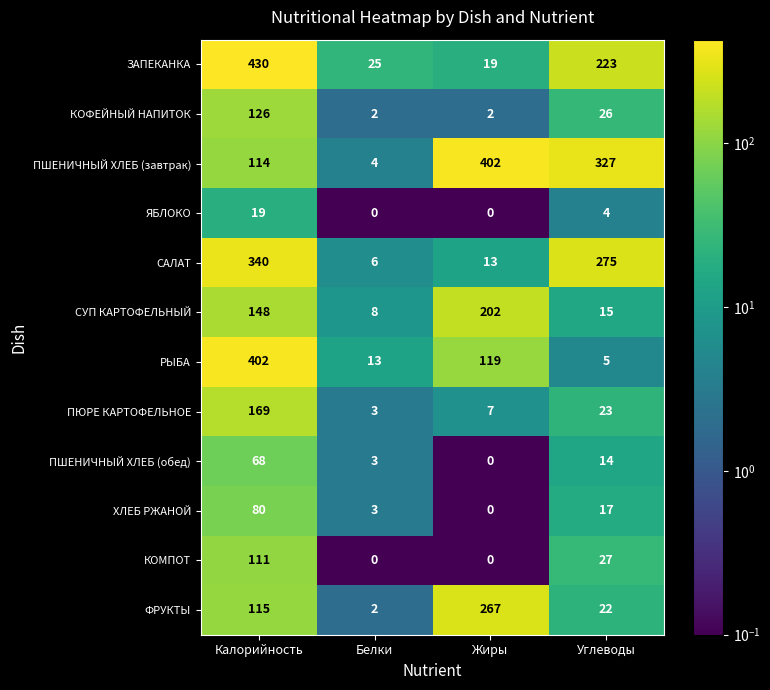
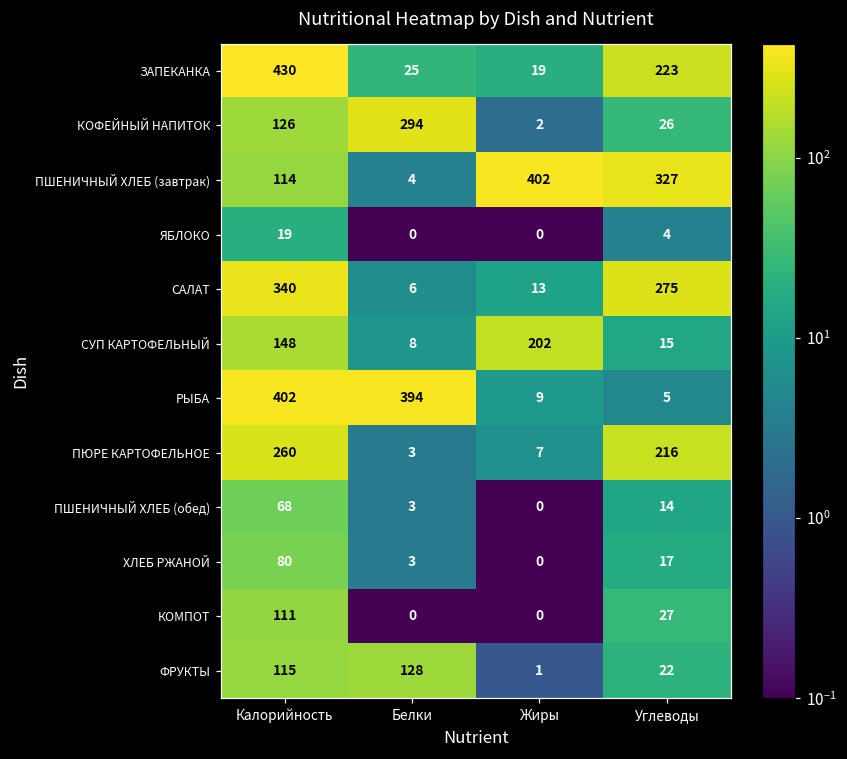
  {
    "ЗАПЕКАНКА": {
      "Калорийность": 430,
      "Белки": 25,
      "Жиры": 19,
      "Углеводы": 223
    },
    "КОФЕЙНЫЙ НАПИТОК": {
      "Калорийность": 126,
-     "Белки": 2,
+     "Белки": 294,
      "Жиры": 2,
      "Углеводы": 26
    },
    "ПШЕНИЧНЫЙ ХЛЕБ (завтрак)": {
      "Калорийность": 114,
      "Белки": 4,
      "Жиры": 402,
      "Углеводы": 327
    },
    "ЯБЛОКО": {
      "Калорийность": 19,
      "Белки": 0,
      "Жиры": 0,
      "Углеводы": 4
    },
    "САЛАТ": {
      "Калорийность": 340,
      "Белки": 6,
      "Жиры": 13,
      "Углеводы": 275
    },
    "СУП КАРТОФЕЛЬНЫЙ": {
      "Калорийность": 148,
      "Белки": 8,
      "Жиры": 202,
      "Углеводы": 15
    },
    "РЫБА": {
      "Калорийность": 402,
-     "Белки": 13,
-     "Жиры": 119,
+     "Белки": 394,
+     "Жиры": 9,
      "Углеводы": 5
    },
    "ПЮРЕ КАРТОФЕЛЬНОЕ": {
-     "Калорийность": 169,
+     "Калорийность": 260,
      "Белки": 3,
      "Жиры": 7,
-     "Углеводы": 23
+     "Углеводы": 216
    },
    "ПШЕНИЧНЫЙ ХЛЕБ (обед)": {
      "Калорийность": 68,
      "Белки": 3,
      "Жиры": 0,
      "Углеводы": 14
    },
    "ХЛЕБ РЖАНОЙ": {
      "Калорийность": 80,
      "Белки": 3,
      "Жиры": 0,
      "Углеводы": 17
    },
    "КОМПОТ": {
      "Калорийность": 111,
      "Белки": 0,
      "Жиры": 0,
      "Углеводы": 27
    },
    "ФРУКТЫ": {
      "Калорийность": 115,
-     "Белки": 2,
-     "Жиры": 267,
+     "Белки": 128,
+     "Жиры": 1,
      "Углеводы": 22
    }
  }
